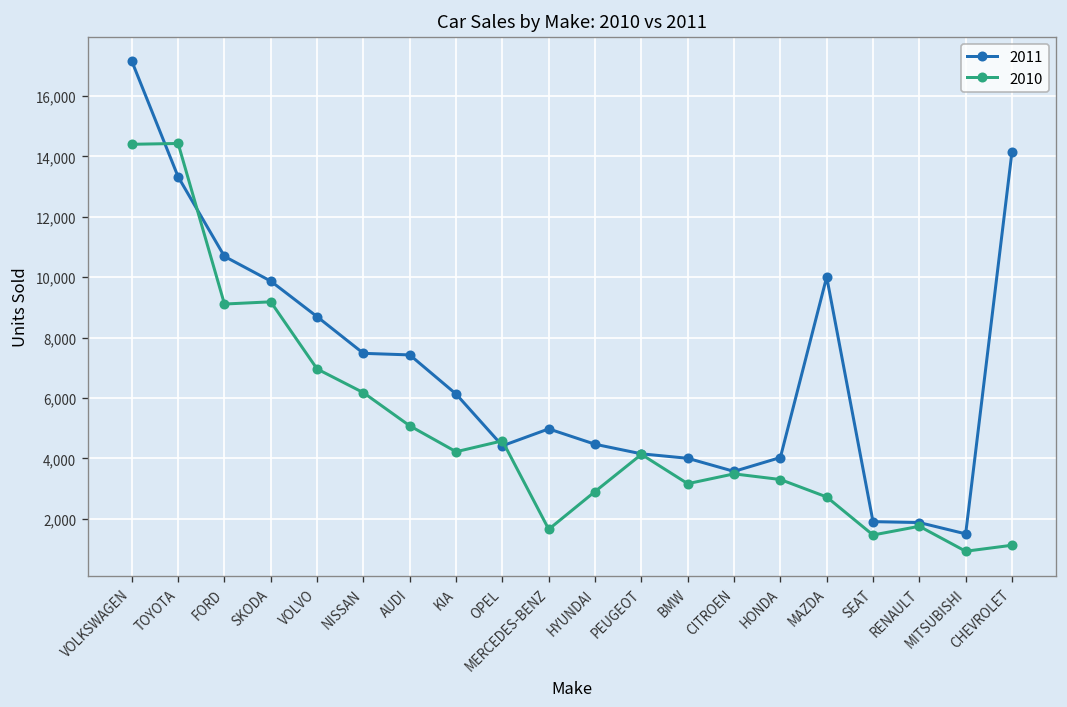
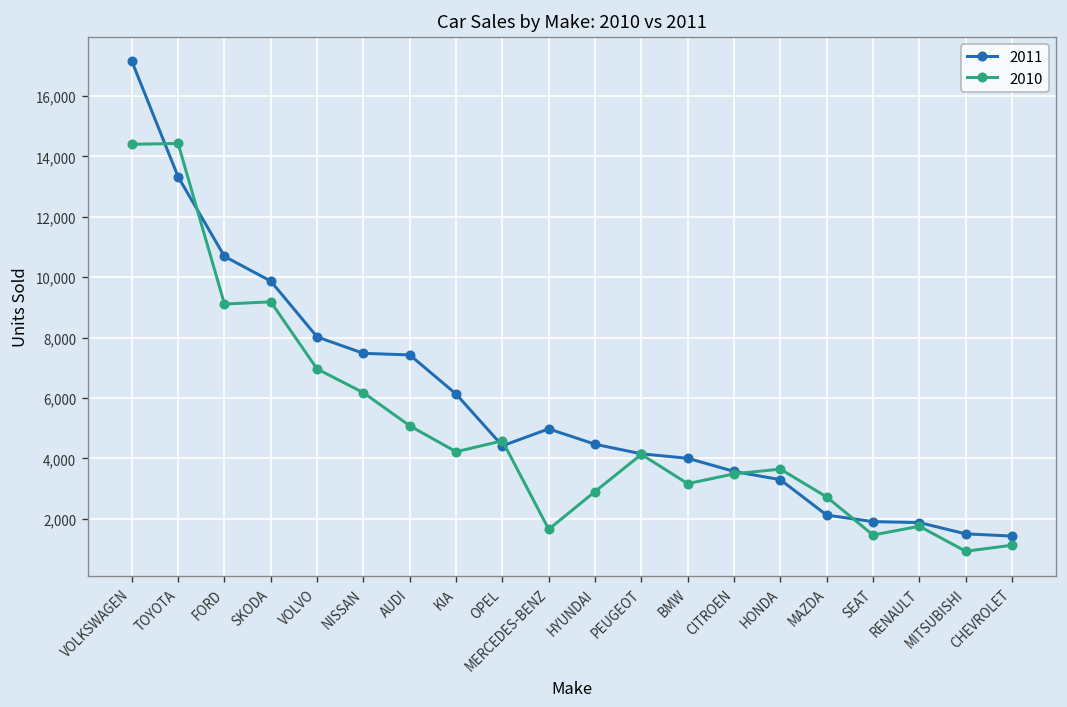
  {
    "2011": {
      "VOLKSWAGEN": "17,200",
      "TOYOTA": "13,300",
      "FORD": "10,700",
      "SKODA": "9,900",
-     "VOLVO": "8,700",
+     "VOLVO": "8,000",
      "NISSAN": "7,500",
      "AUDI": "7,400",
      "KIA": "6,100",
      "OPEL": "4,400",
      "MERCEDES-BENZ": "5,000",
      "HYUNDAI": "4,500",
      "BMW": "4,000",
-     "HONDA": "4,000",
-     "MAZDA": "10,000",
+     "HONDA": "3,300",
+     "MAZDA": "2,100",
      "SEAT": "1,900",
      "RENAULT": "1,900",
      "MITSUBISHI": "1,500",
-     "CHEVROLET": "14,200"
+     "CHEVROLET": "1,400"
    },
    "2010": {
      "VOLKSWAGEN": "14,400",
      "TOYOTA": "14,400",
      "FORD": "9,100",
      "SKODA": "9,200",
      "VOLVO": "7,000",
      "NISSAN": "6,200",
      "AUDI": "5,100",
      "KIA": "4,200",
      "OPEL": "4,600",
      "MERCEDES-BENZ": "1,600",
      "HYUNDAI": "2,900",
      "BMW": "3,200",
-     "HONDA": "3,300",
+     "HONDA": "3,600",
      "MAZDA": "2,700",
      "SEAT": "1,500",
      "RENAULT": "1,700",
      "MITSUBISHI": "900",
      "CHEVROLET": "1,100"
    }
  }
